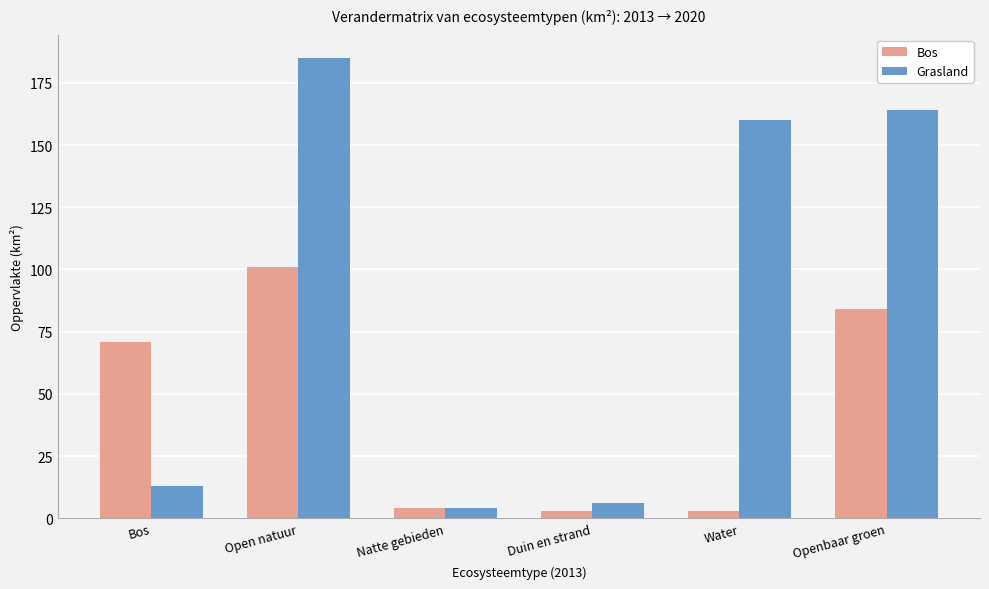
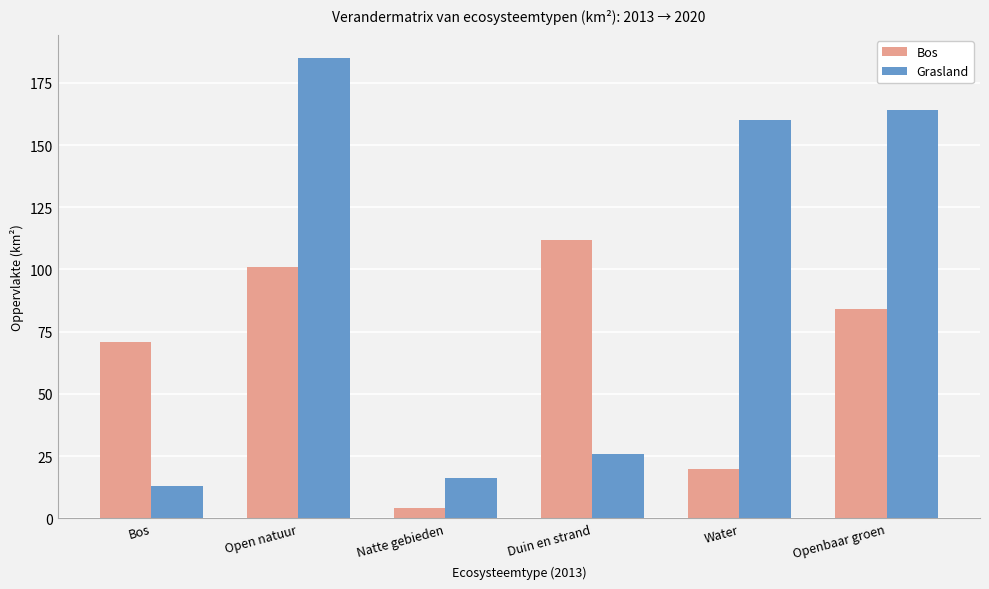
  {
    "Bos": {
      "Bos": 71,
      "Open natuur": 101,
      "Natte gebieden": 4,
-     "Duin en strand": 3,
-     "Water": 3,
+     "Duin en strand": 112,
+     "Water": 20,
      "Openbaar groen": 84
    },
    "Grasland": {
      "Bos": 13,
      "Open natuur": 185,
-     "Natte gebieden": 4,
-     "Duin en strand": 6,
+     "Natte gebieden": 16,
+     "Duin en strand": 26,
      "Water": 160,
      "Openbaar groen": 164
    }
  }
